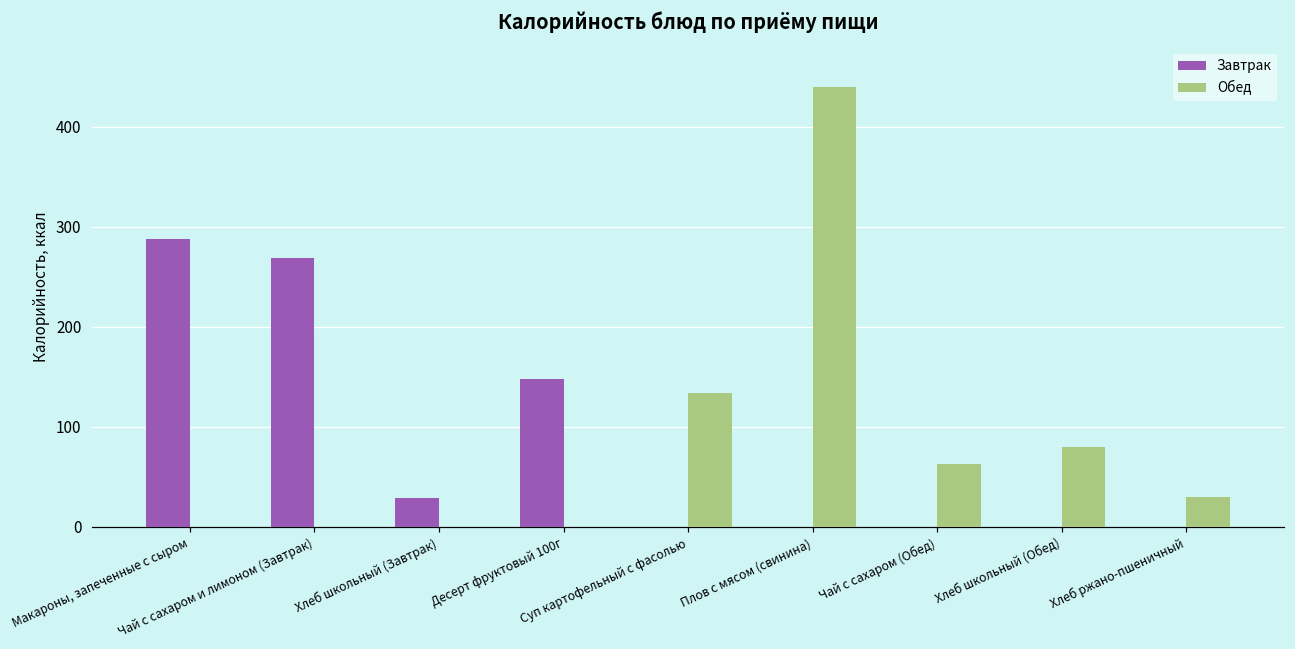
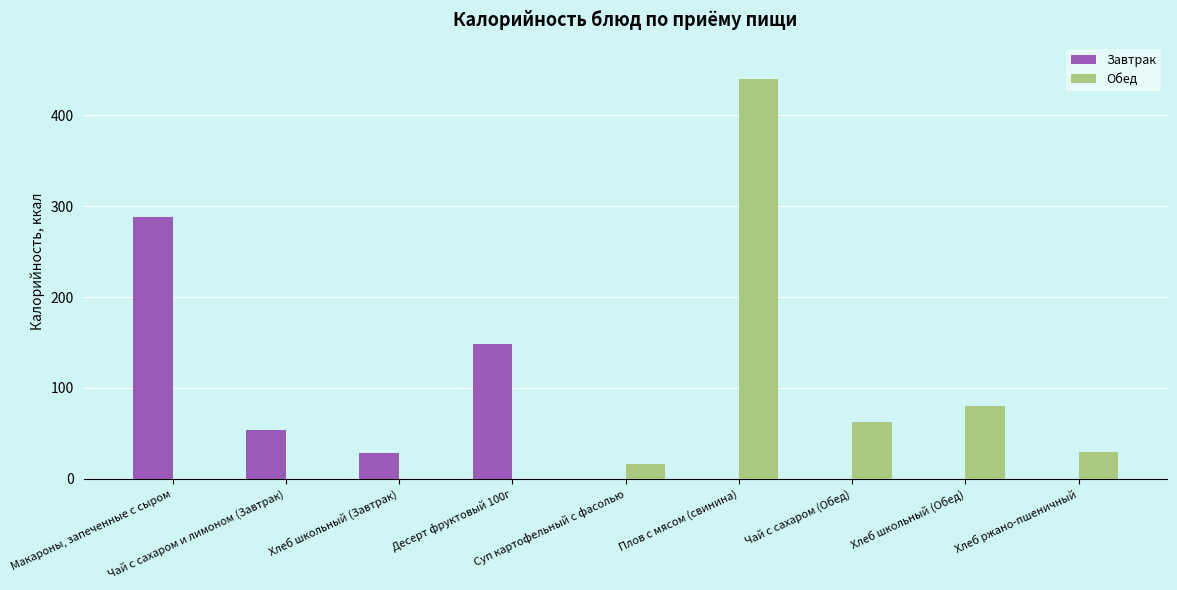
  {
    "Завтрак": {
      "Макароны, запеченные с сыром": 290,
-     "Чай с сахаром и лимоном (Завтрак)": 270,
+     "Чай с сахаром и лимоном (Завтрак)": 50,
      "Хлеб школьный (Завтрак)": 30,
      "Десерт фруктовый 100г": 150,
      "Суп картофельный с фасолью": 0,
      "Плов с мясом (свинина)": 0,
      "Чай с сахаром (Обед)": 0,
      "Хлеб школьный (Обед)": 0,
      "Хлеб ржано-пшеничный": 0
    },
    "Обед": {
      "Макароны, запеченные с сыром": 0,
      "Чай с сахаром и лимоном (Завтрак)": 0,
      "Хлеб школьный (Завтрак)": 0,
      "Десерт фруктовый 100г": 0,
-     "Суп картофельный с фасолью": 130,
+     "Суп картофельный с фасолью": 20,
      "Плов с мясом (свинина)": 440,
      "Чай с сахаром (Обед)": 60,
      "Хлеб школьный (Обед)": 80,
      "Хлеб ржано-пшеничный": 30
    }
  }
